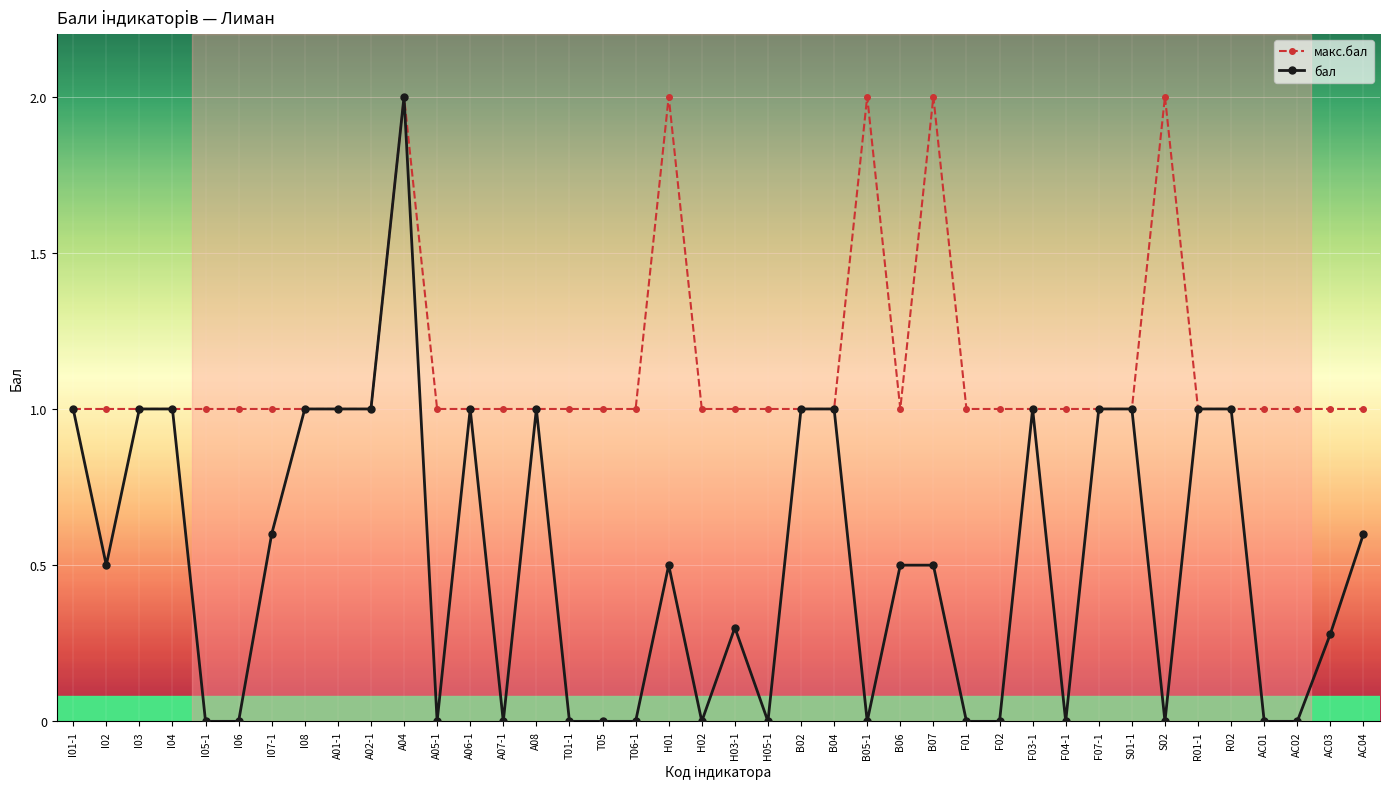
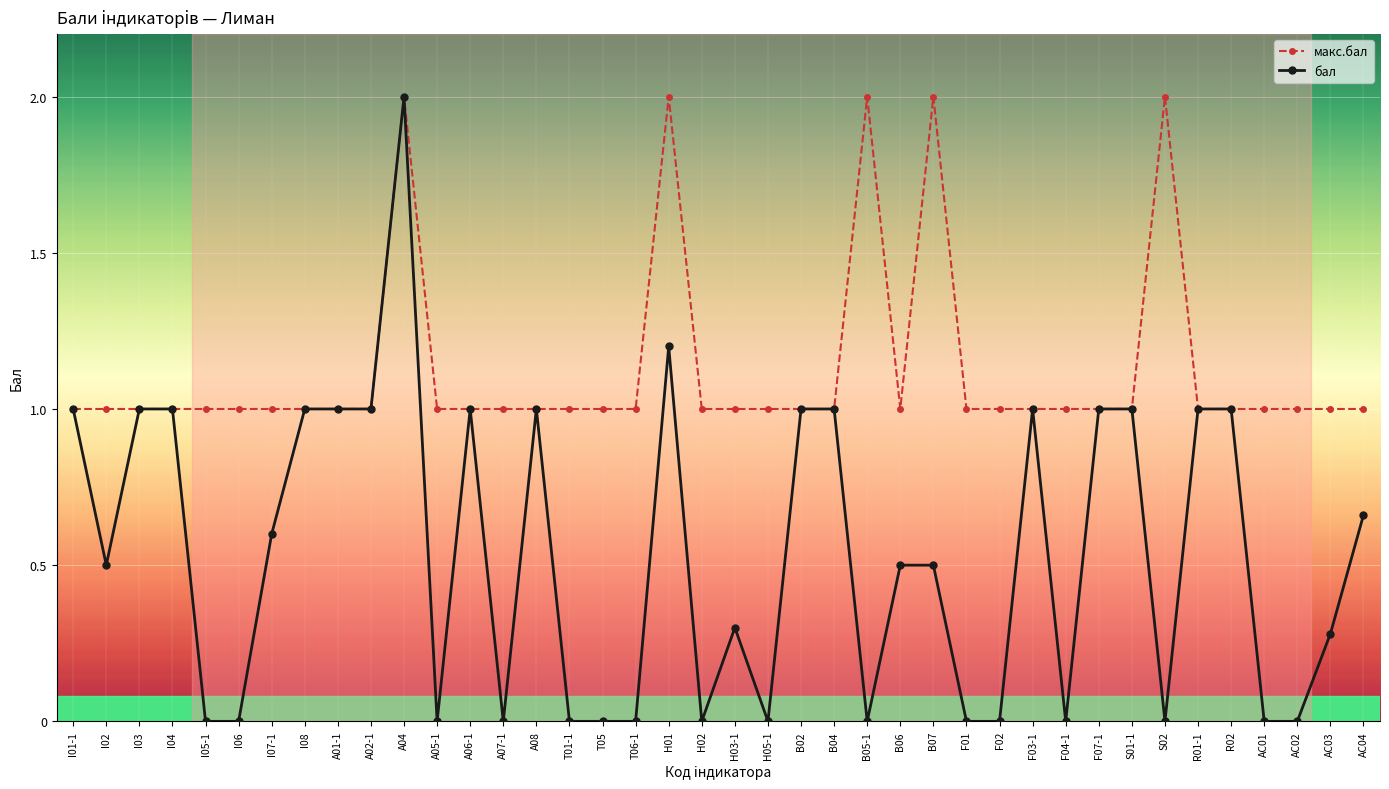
  {
    "макс.бал": {
      "І02": 1.00,
      "I05-1": 1.00,
      "I06": 1.00,
      "I07-1": 1.00,
      "A05-1": 1.00,
      "A07-1": 1.00,
      "T01-1": 1.00,
      "T05": 1.00,
      "T06-1": 1.00,
      "H01": 2.00,
      "H02": 1.00,
      "H03-1": 1.00,
      "H05-1": 1.00,
      "B05-1": 2.00,
      "B06": 1.00,
      "B07": 2.00,
      "F01": 1.00,
      "F02": 1.00,
      "F04-1": 1.00,
      "S02": 2.00,
      "AC01": 1.00,
      "AC02": 1.00,
      "AC03": 1.00,
      "AC04": 1.00
    },
    "бал": {
      "І02": 0.50,
      "I07-1": 0.60,
-     "H01": 0.5,
+     "H01": 1.2,
      "H03-1": 0.30,
      "B06": 0.50,
      "B07": 0.50,
      "AC03": 0.28,
-     "AC04": 0.60
+     "AC04": 0.66
    }
  }
